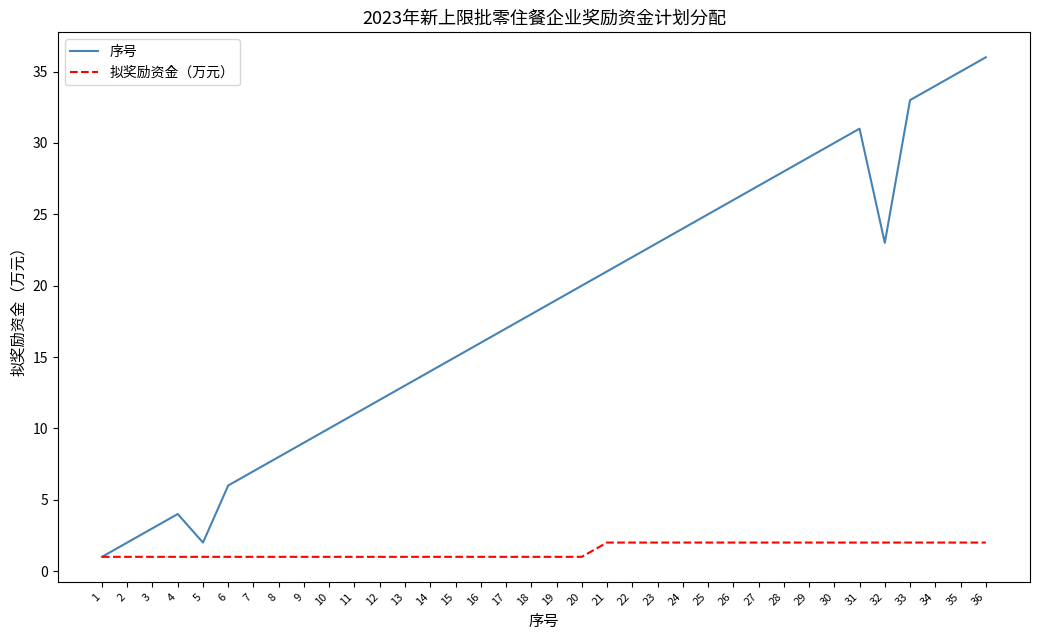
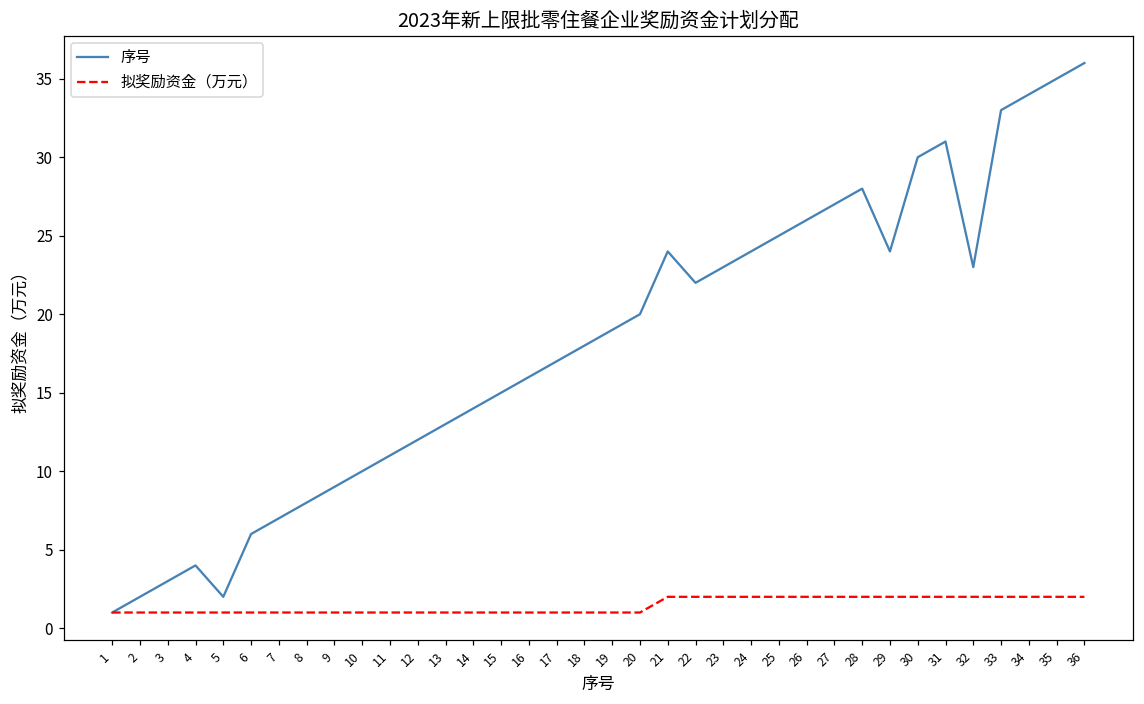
  {
    "序号": {
      "2": 2,
      "3": 3,
      "4": 4,
      "5": 2,
      "6": 6,
      "7": 7,
      "8": 8,
      "9": 9,
      "10": 10,
      "11": 11,
      "12": 12,
      "13": 13,
      "14": 14,
      "15": 15,
      "16": 16,
      "17": 17,
      "18": 18,
      "19": 19,
      "20": 20,
-     "21": 21,
+     "21": 24,
      "22": 22,
      "23": 23,
      "24": 24,
      "25": 25,
      "26": 26,
      "27": 27,
      "28": 28,
-     "29": 29,
+     "29": 24,
      "30": 30,
      "31": 31,
      "32": 23,
      "33": 33,
      "34": 34,
      "35": 35,
      "36": 36
    },
    "拟奖励资金（万元）": {
      "2": 1,
      "3": 1,
      "4": 1,
      "5": 1,
      "6": 1,
      "7": 1,
      "8": 1,
      "9": 1,
      "10": 1,
      "11": 1,
      "12": 1,
      "13": 1,
      "14": 1,
      "15": 1,
      "16": 1,
      "17": 1,
      "18": 1,
      "19": 1,
      "20": 1,
      "21": 2,
      "22": 2,
      "23": 2,
      "24": 2,
      "25": 2,
      "26": 2,
      "27": 2,
      "28": 2,
      "29": 2,
      "30": 2,
      "31": 2,
      "32": 2,
      "33": 2,
      "34": 2,
      "35": 2,
      "36": 2
    }
  }
